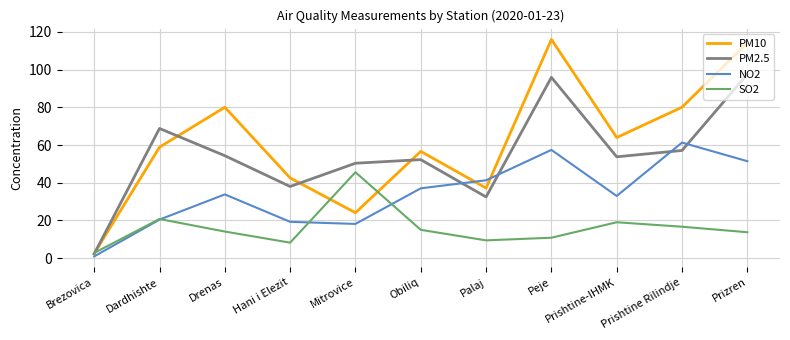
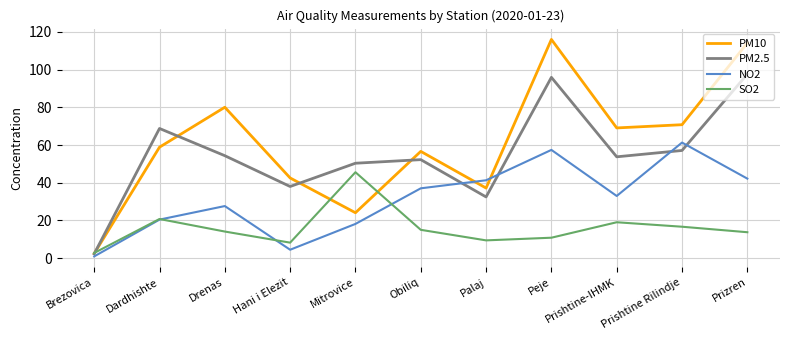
  {
    "PM10": {
      "Dardhishte": 59,
      "Drenas": 80,
      "Hani i Elezit": 43,
      "Mitrovice": 24,
      "Obiliq": 57,
      "Palaj": 37,
      "Peje": 116,
-     "Prishtine-IHMK": 64,
-     "Prishtine Rilindje": 80
+     "Prishtine-IHMK": 69,
+     "Prishtine Rilindje": 71
    },
    "NO2": {
      "Brezovica": 1,
-     "Drenas": 34,
-     "Hani i Elezit": 19,
+     "Drenas": 28,
+     "Hani i Elezit": 4,
      "Mitrovice": 18,
      "Obiliq": 37,
      "Palaj": 41,
      "Peje": 57,
      "Prishtine-IHMK": 33,
      "Prishtine Rilindje": 61,
-     "Prizren": 51
+     "Prizren": 42
    }
  }
